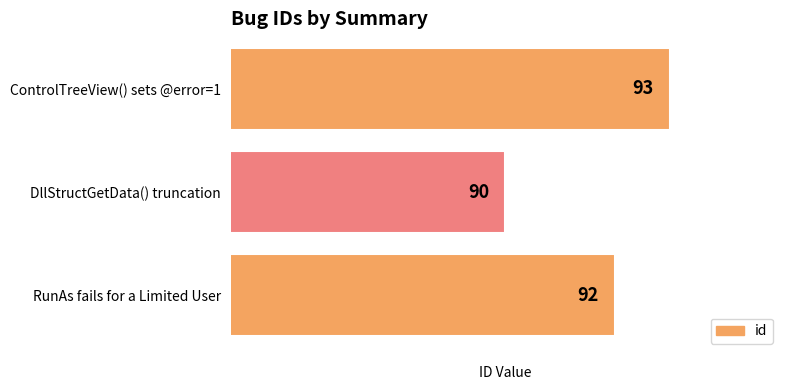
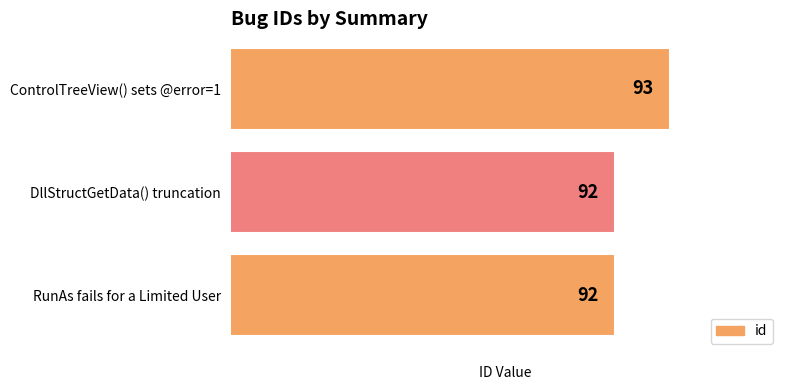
  {
    "ControlTreeView() sets @error=1": 93,
-   "DllStructGetData() truncation": 90,
+   "DllStructGetData() truncation": 92,
    "RunAs fails for a Limited User": 92
  }
